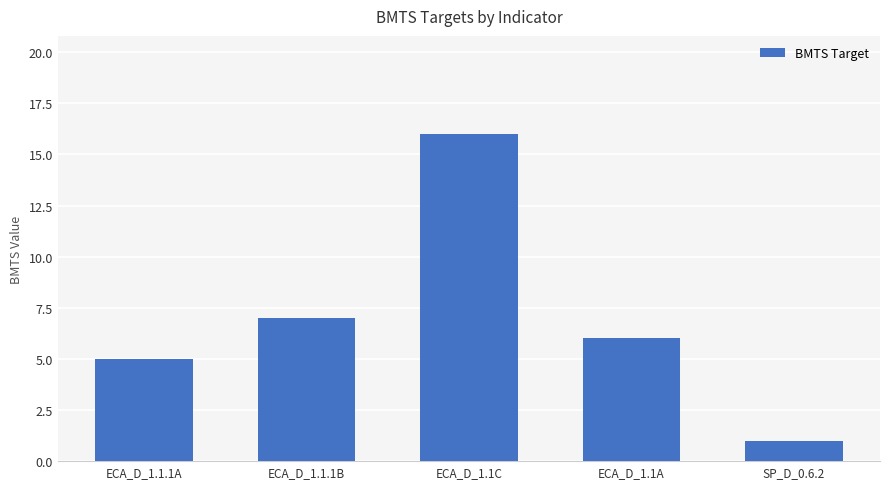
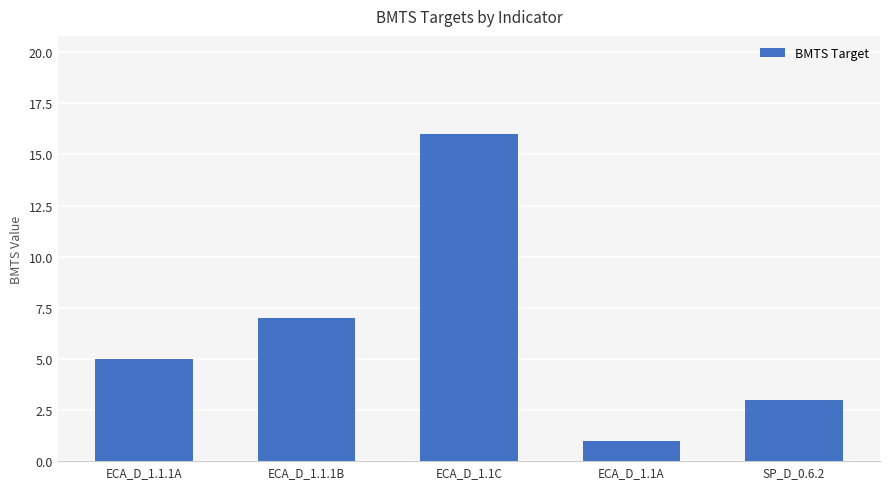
  {
    "ECA_D_1.1.1A": 5,
    "ECA_D_1.1.1B": 7,
    "ECA_D_1.1C": 16,
-   "ECA_D_1.1A": 6,
-   "SP_D_0.6.2": 1
+   "ECA_D_1.1A": 1,
+   "SP_D_0.6.2": 3
  }
